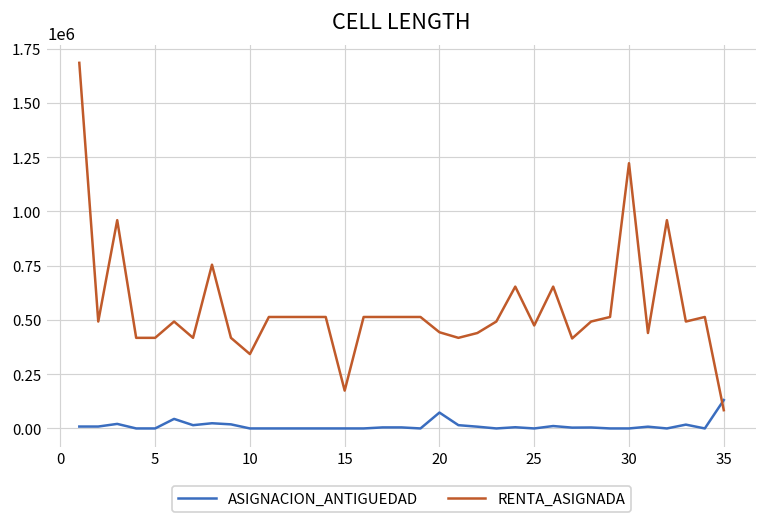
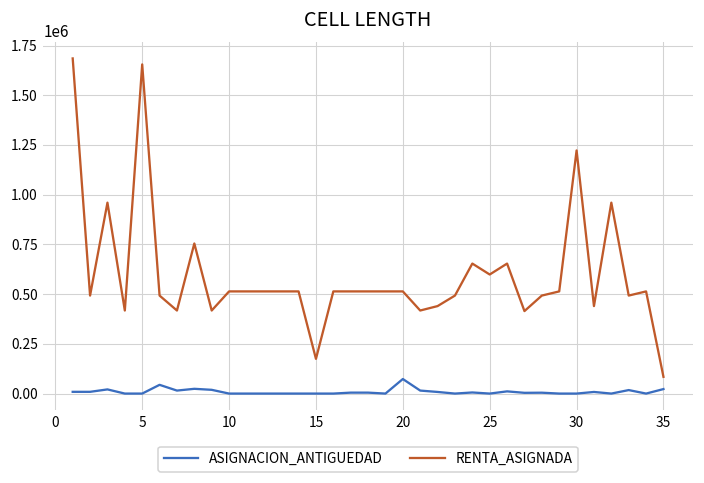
  {
    "ASIGNACION_ANTIGUEDAD": {
      "5": 0,
      "10": 0,
      "15": 0,
      "20": 70000,
      "25": 0,
      "30": 0,
-     "35": 130000
+     "35": 20000
    },
    "RENTA_ASIGNADA": {
-     "5": 420000,
-     "10": 340000,
+     "5": 1660000,
+     "10": 510000,
      "15": 170000,
-     "20": 440000,
-     "25": 470000,
+     "20": 510000,
+     "25": 600000,
      "30": 1220000,
      "35": 80000
    }
  }
